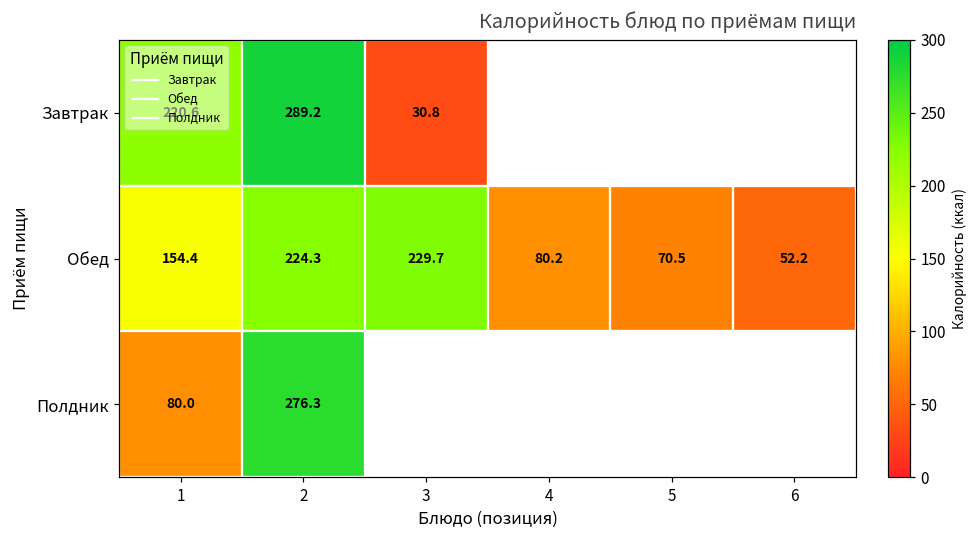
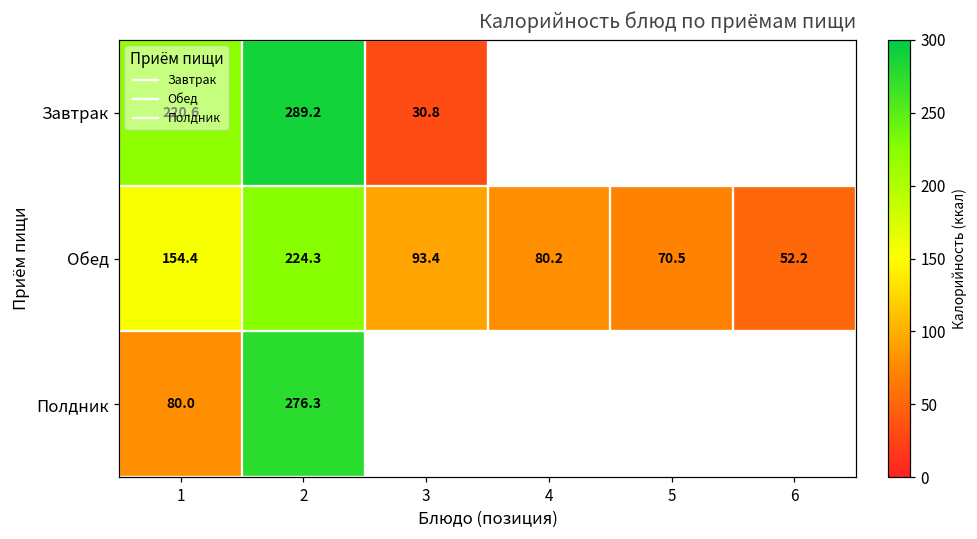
  {
    "Завтрак": {
      "2": 289.2,
      "3": 30.8
    },
    "Обед": {
      "1": 154.4,
      "2": 224.3,
-     "3": 229.7,
+     "3": 93.4,
      "4": 80.2,
      "5": 70.5,
      "6": 52.2
    },
    "Полдник": {
      "1": 80.0,
      "2": 276.3
    }
  }
